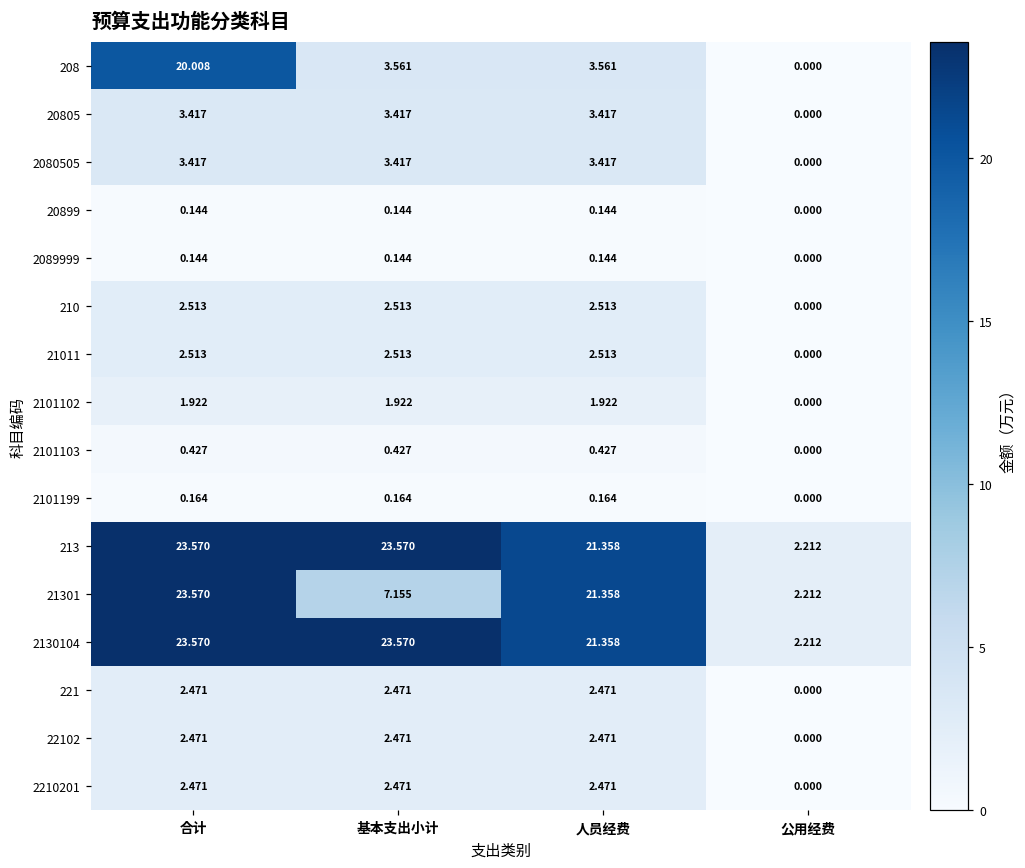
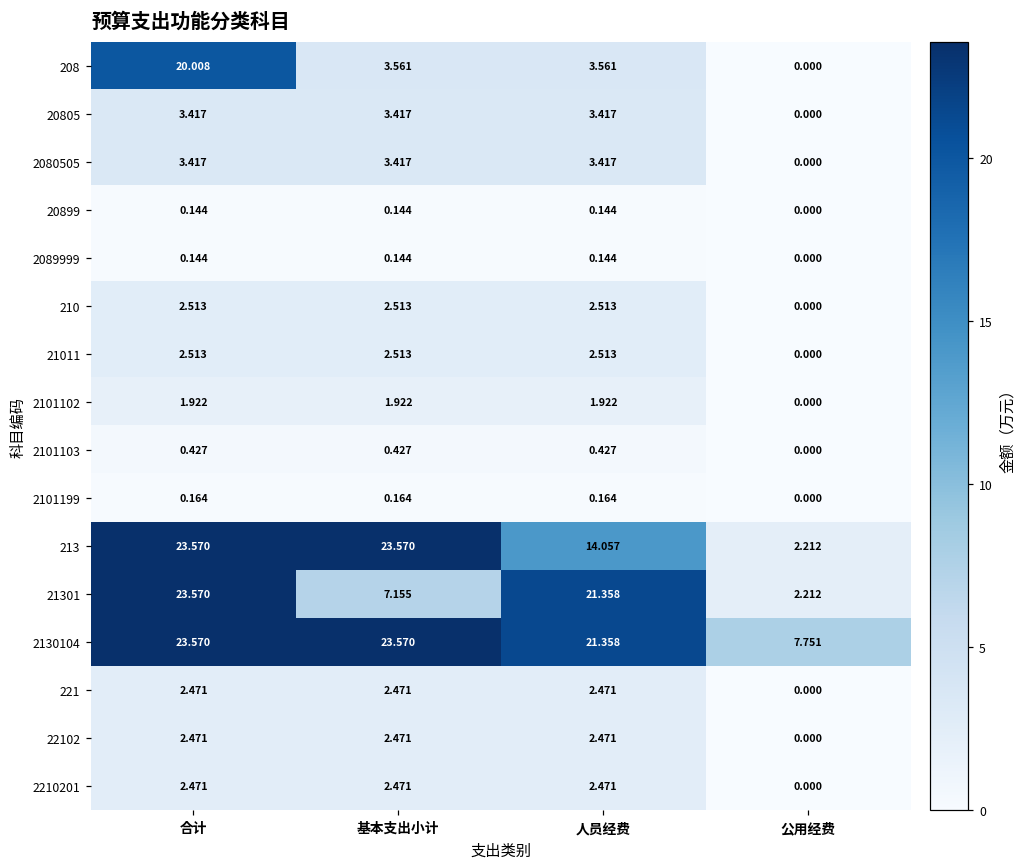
  {
    "208": {
      "合计": 20.008,
      "基本支出小计": 3.561,
      "人员经费": 3.561,
      "公用经费": 0.000
    },
    "20805": {
      "合计": 3.417,
      "基本支出小计": 3.417,
      "人员经费": 3.417,
      "公用经费": 0.000
    },
    "2080505": {
      "合计": 3.417,
      "基本支出小计": 3.417,
      "人员经费": 3.417,
      "公用经费": 0.000
    },
    "20899": {
      "合计": 0.144,
      "基本支出小计": 0.144,
      "人员经费": 0.144,
      "公用经费": 0.000
    },
    "2089999": {
      "合计": 0.144,
      "基本支出小计": 0.144,
      "人员经费": 0.144,
      "公用经费": 0.000
    },
    "210": {
      "合计": 2.513,
      "基本支出小计": 2.513,
      "人员经费": 2.513,
      "公用经费": 0.000
    },
    "21011": {
      "合计": 2.513,
      "基本支出小计": 2.513,
      "人员经费": 2.513,
      "公用经费": 0.000
    },
    "2101102": {
      "合计": 1.922,
      "基本支出小计": 1.922,
      "人员经费": 1.922,
      "公用经费": 0.000
    },
    "2101103": {
      "合计": 0.427,
      "基本支出小计": 0.427,
      "人员经费": 0.427,
      "公用经费": 0.000
    },
    "2101199": {
      "合计": 0.164,
      "基本支出小计": 0.164,
      "人员经费": 0.164,
      "公用经费": 0.000
    },
    "213": {
      "合计": 23.570,
      "基本支出小计": 23.570,
-     "人员经费": 21.358,
+     "人员经费": 14.057,
      "公用经费": 2.212
    },
    "21301": {
      "合计": 23.570,
      "基本支出小计": 7.155,
      "人员经费": 21.358,
      "公用经费": 2.212
    },
    "2130104": {
      "合计": 23.570,
      "基本支出小计": 23.570,
      "人员经费": 21.358,
-     "公用经费": 2.212
+     "公用经费": 7.751
    },
    "221": {
      "合计": 2.471,
      "基本支出小计": 2.471,
      "人员经费": 2.471,
      "公用经费": 0.000
    },
    "22102": {
      "合计": 2.471,
      "基本支出小计": 2.471,
      "人员经费": 2.471,
      "公用经费": 0.000
    },
    "2210201": {
      "合计": 2.471,
      "基本支出小计": 2.471,
      "人员经费": 2.471,
      "公用经费": 0.000
    }
  }
